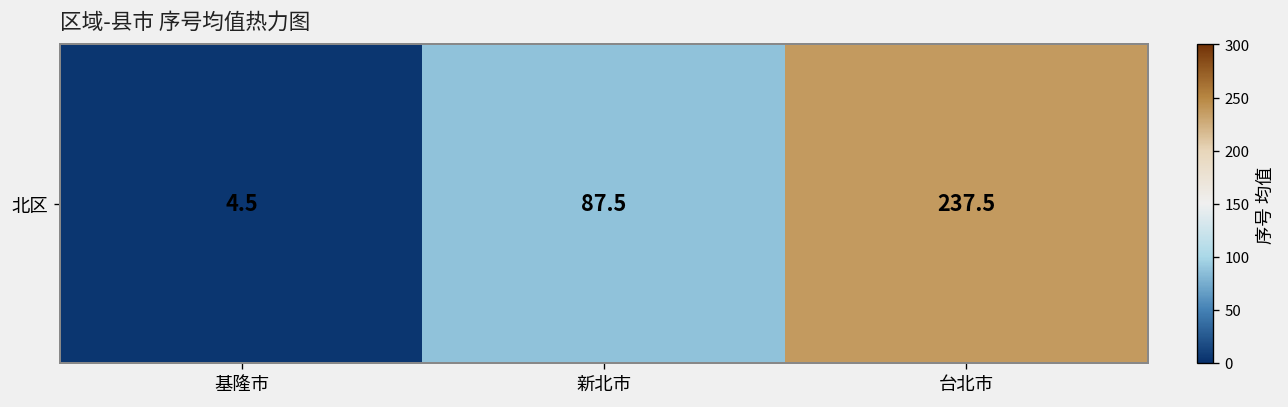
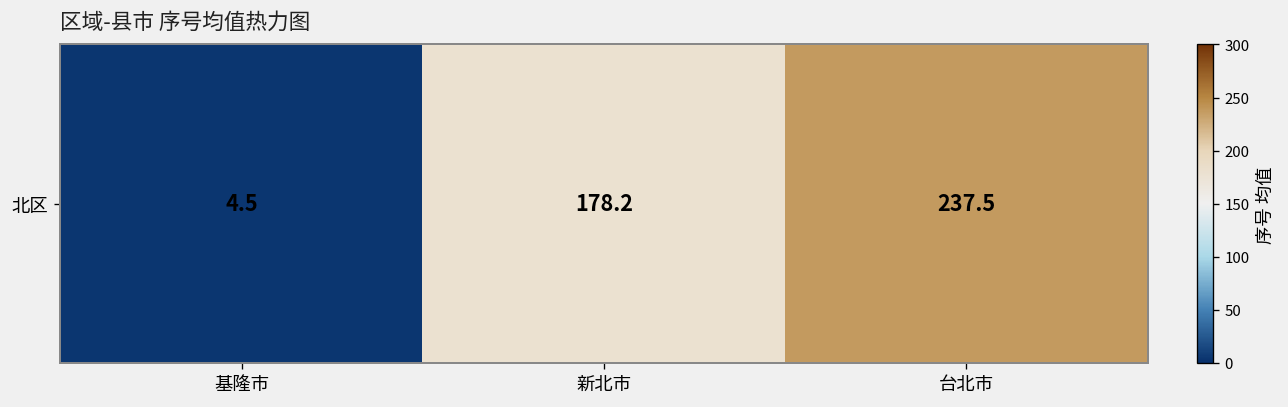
  {
    "北区": {
      "基隆市": 4.5,
-     "新北市": 87.5,
+     "新北市": 178.2,
      "台北市": 237.5
    }
  }
